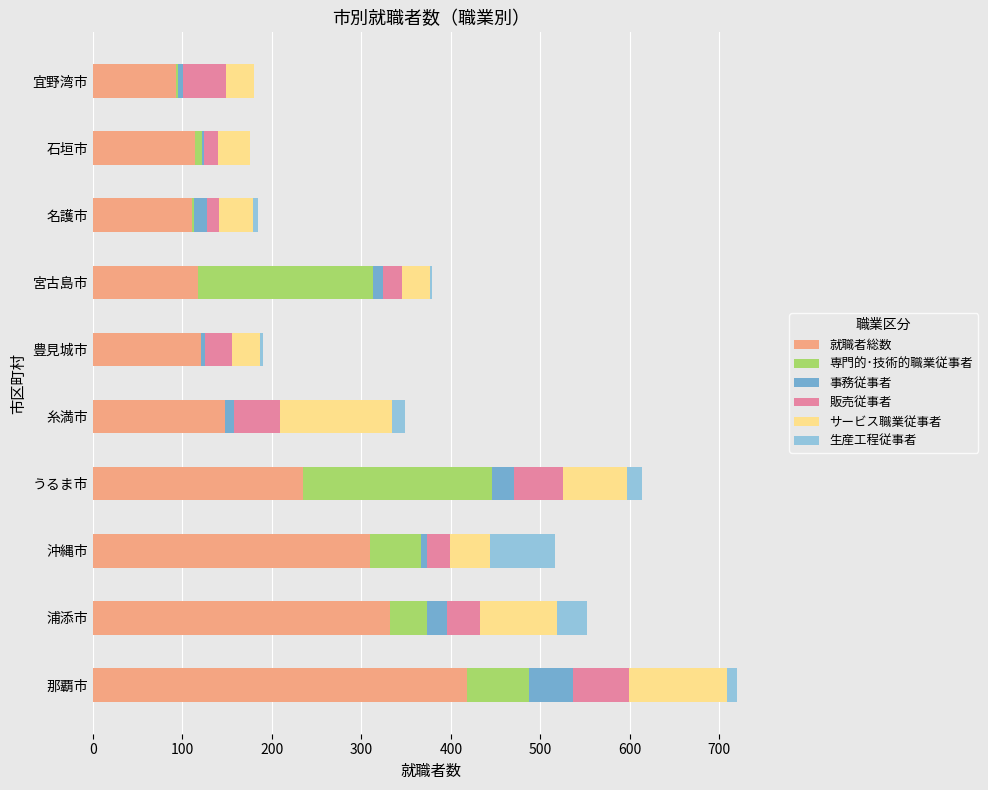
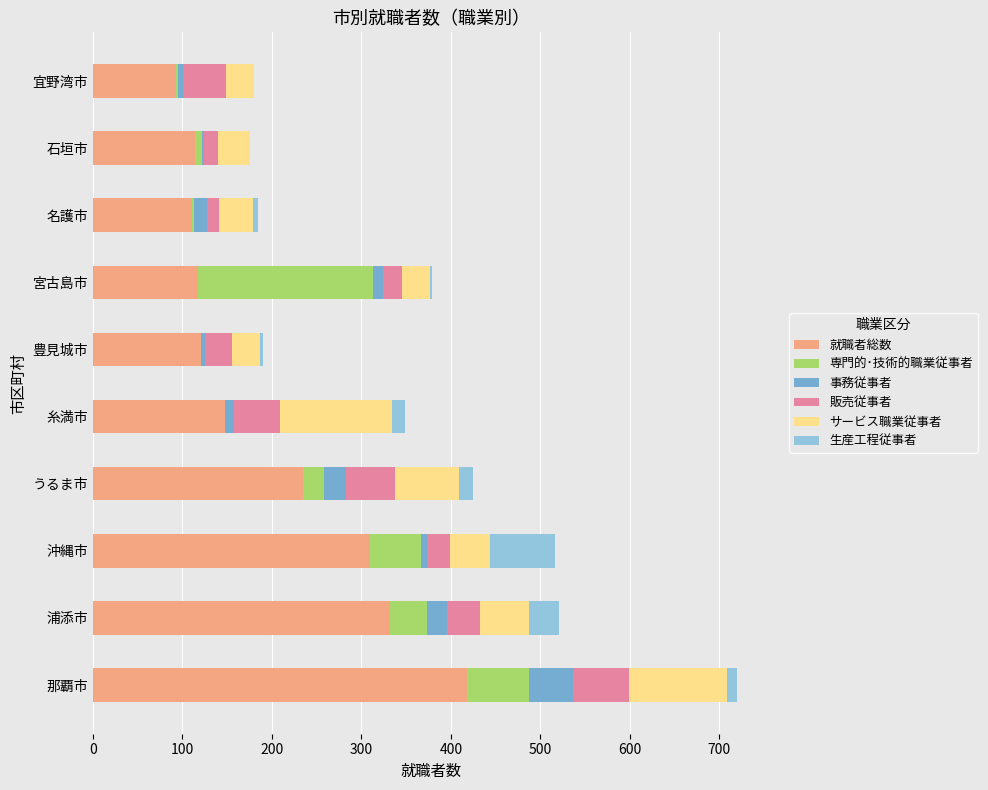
  {
    "専門的･技術的職業従事者": {
      "石垣市": 10,
      "宮古島市": 200,
      "豊見城市": 0,
      "糸満市": 0,
-     "うるま市": 210,
+     "うるま市": 20,
      "沖縄市": 60,
      "浦添市": 40,
      "那覇市": 70
    },
    "サービス職業従事者": {
      "宜野湾市": 30,
      "石垣市": 40,
      "名護市": 40,
      "宮古島市": 30,
      "豊見城市": 30,
      "糸満市": 130,
      "うるま市": 70,
      "沖縄市": 50,
-     "浦添市": 90,
+     "浦添市": 50,
      "那覇市": 110
    }
  }
